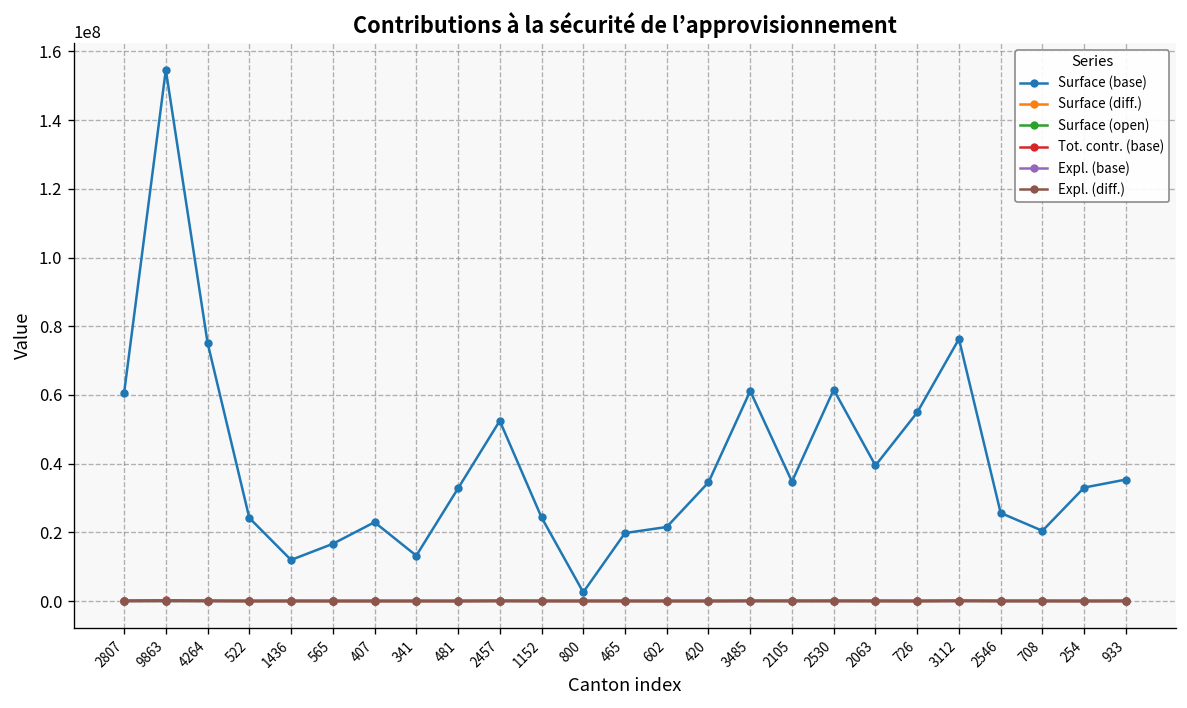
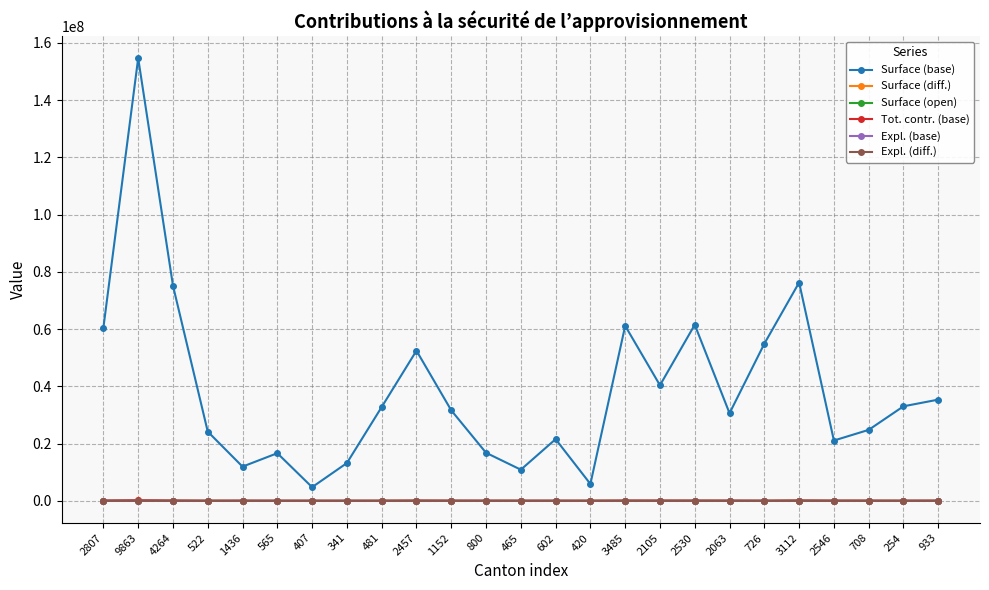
  {
    "Surface (base)": {
      "2807": 60000000,
      "9863": 155000000,
      "4264": 75000000,
      "522": 24000000,
      "1436": 12000000,
      "565": 17000000,
-     "407": 23000000,
+     "407": 5000000,
      "341": 13000000,
      "481": 33000000,
      "2457": 52000000,
-     "1152": 24000000,
-     "800": 3000000,
-     "465": 20000000,
+     "1152": 32000000,
+     "800": 17000000,
+     "465": 11000000,
      "602": 22000000,
-     "420": 35000000,
+     "420": 6000000,
      "3485": 61000000,
-     "2105": 35000000,
+     "2105": 40000000,
      "2530": 62000000,
-     "2063": 39000000,
+     "2063": 31000000,
      "726": 55000000,
      "3112": 76000000,
-     "2546": 26000000,
-     "708": 20000000,
+     "2546": 21000000,
+     "708": 25000000,
      "254": 33000000,
      "933": 35000000
    }
  }
